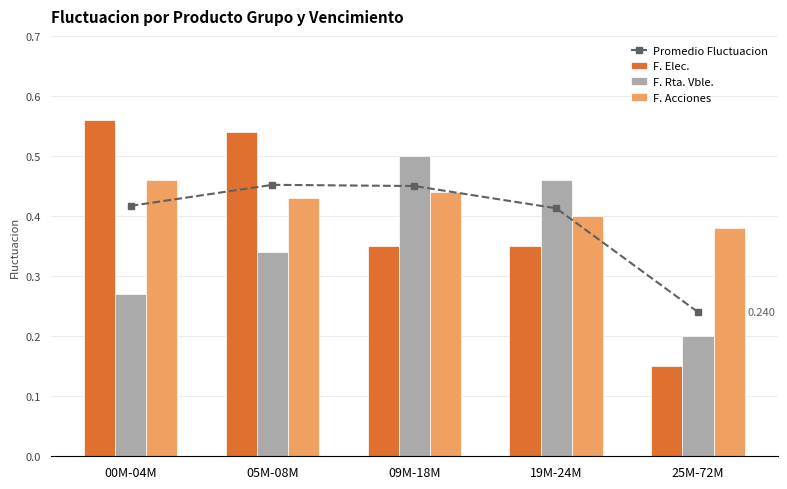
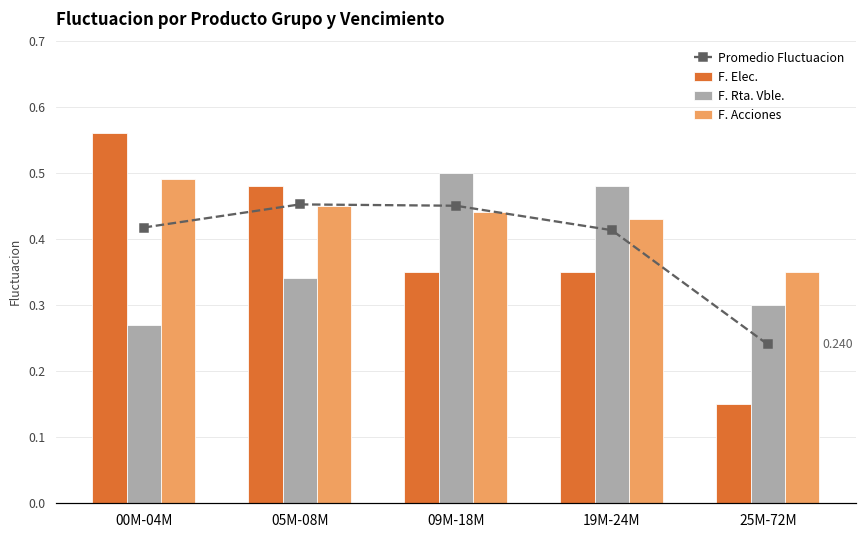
  {
    "F. Elec.": {
      "00M-04M": 0.56,
-     "05M-08M": 0.54,
+     "05M-08M": 0.48,
      "09M-18M": 0.35,
      "19M-24M": 0.35,
      "25M-72M": 0.15
    },
    "Promedio Fluctuacion": {
      "00M-04M": 0.42,
      "05M-08M": 0.45,
      "09M-18M": 0.45,
      "19M-24M": 0.41,
      "25M-72M": 0.24
    },
    "F. Rta. Vble.": {
      "00M-04M": 0.27,
      "05M-08M": 0.34,
      "09M-18M": 0.50,
-     "19M-24M": 0.46,
-     "25M-72M": 0.2
+     "19M-24M": 0.48,
+     "25M-72M": 0.3
    },
    "F. Acciones": {
-     "00M-04M": 0.46,
-     "05M-08M": 0.43,
+     "00M-04M": 0.49,
+     "05M-08M": 0.45,
      "09M-18M": 0.44,
-     "19M-24M": 0.40,
-     "25M-72M": 0.38
+     "19M-24M": 0.43,
+     "25M-72M": 0.35
    }
  }
